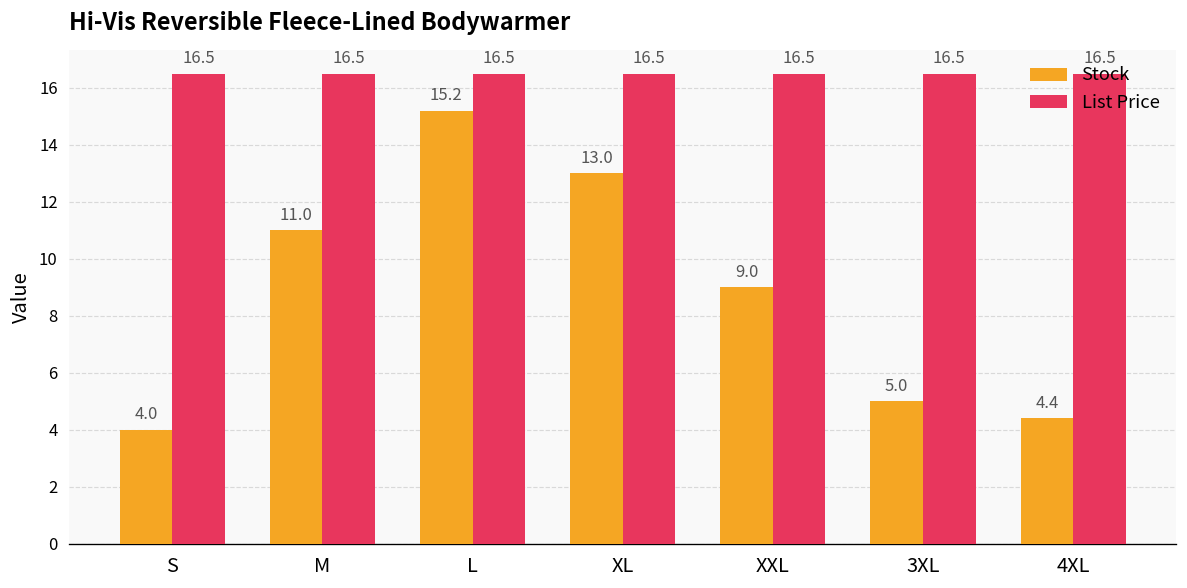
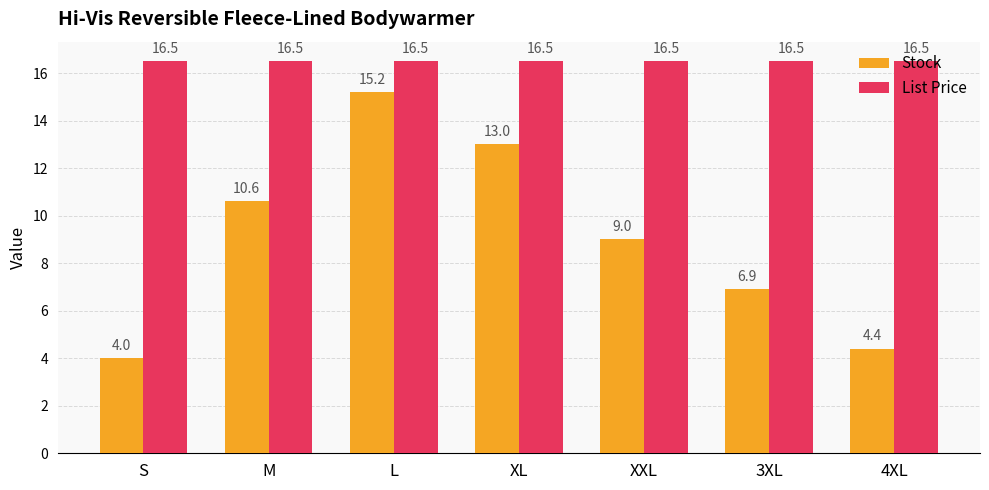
  {
    "Stock": {
      "S": 4.0,
-     "M": 11.0,
+     "M": 10.6,
      "L": 15.2,
      "XL": 13.0,
      "XXL": 9.0,
-     "3XL": 5.0,
+     "3XL": 6.9,
      "4XL": 4.4
    },
    "List Price": {
      "S": 16.5,
      "M": 16.5,
      "L": 16.5,
      "XL": 16.5,
      "XXL": 16.5,
      "3XL": 16.5,
      "4XL": 16.5
    }
  }
